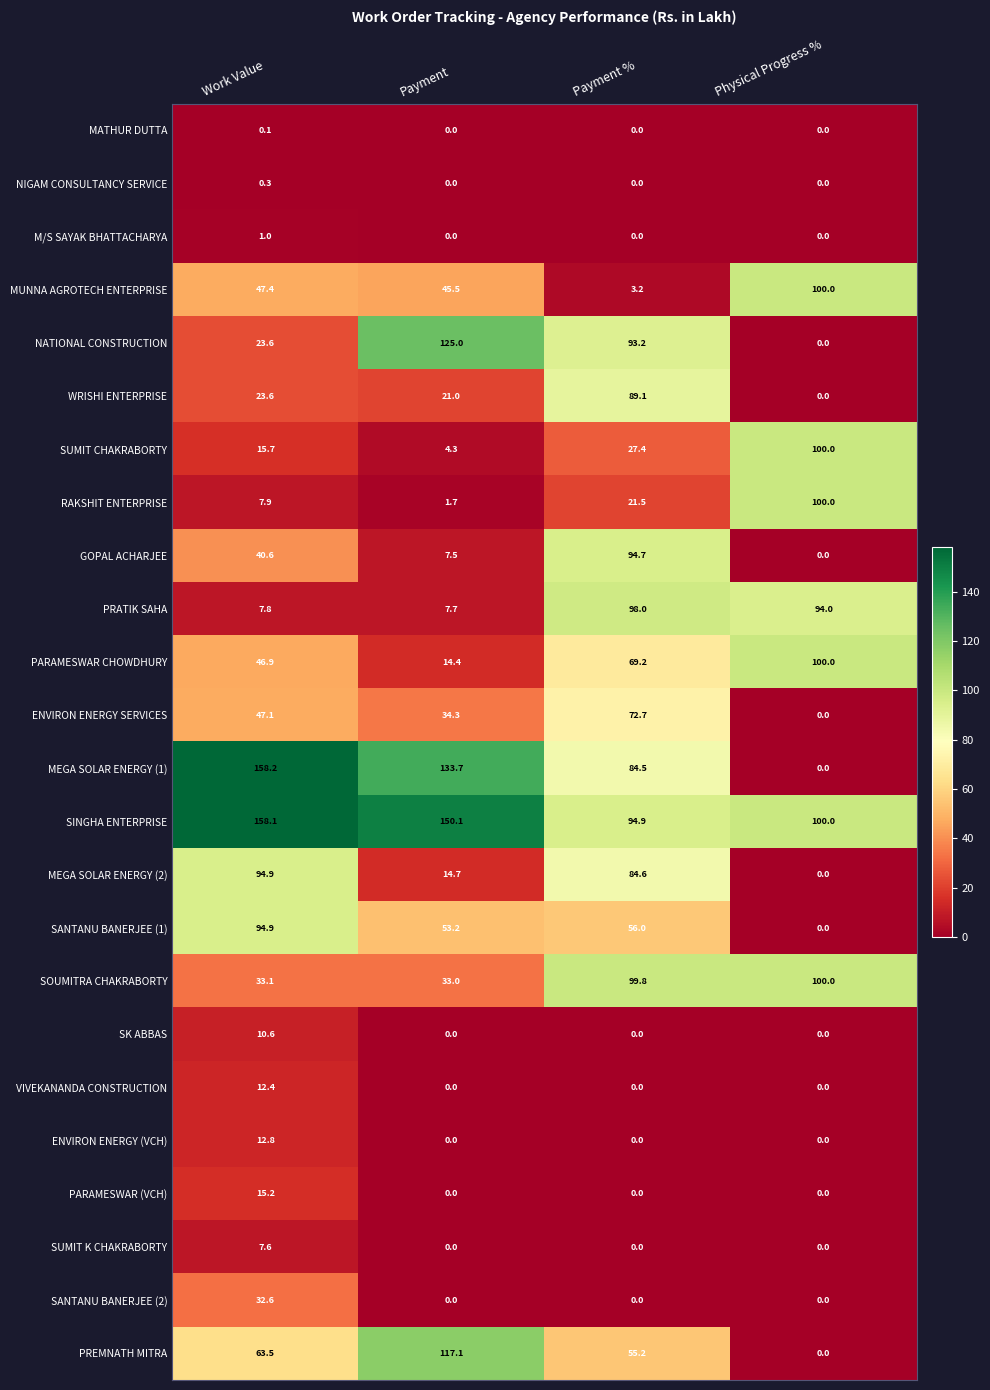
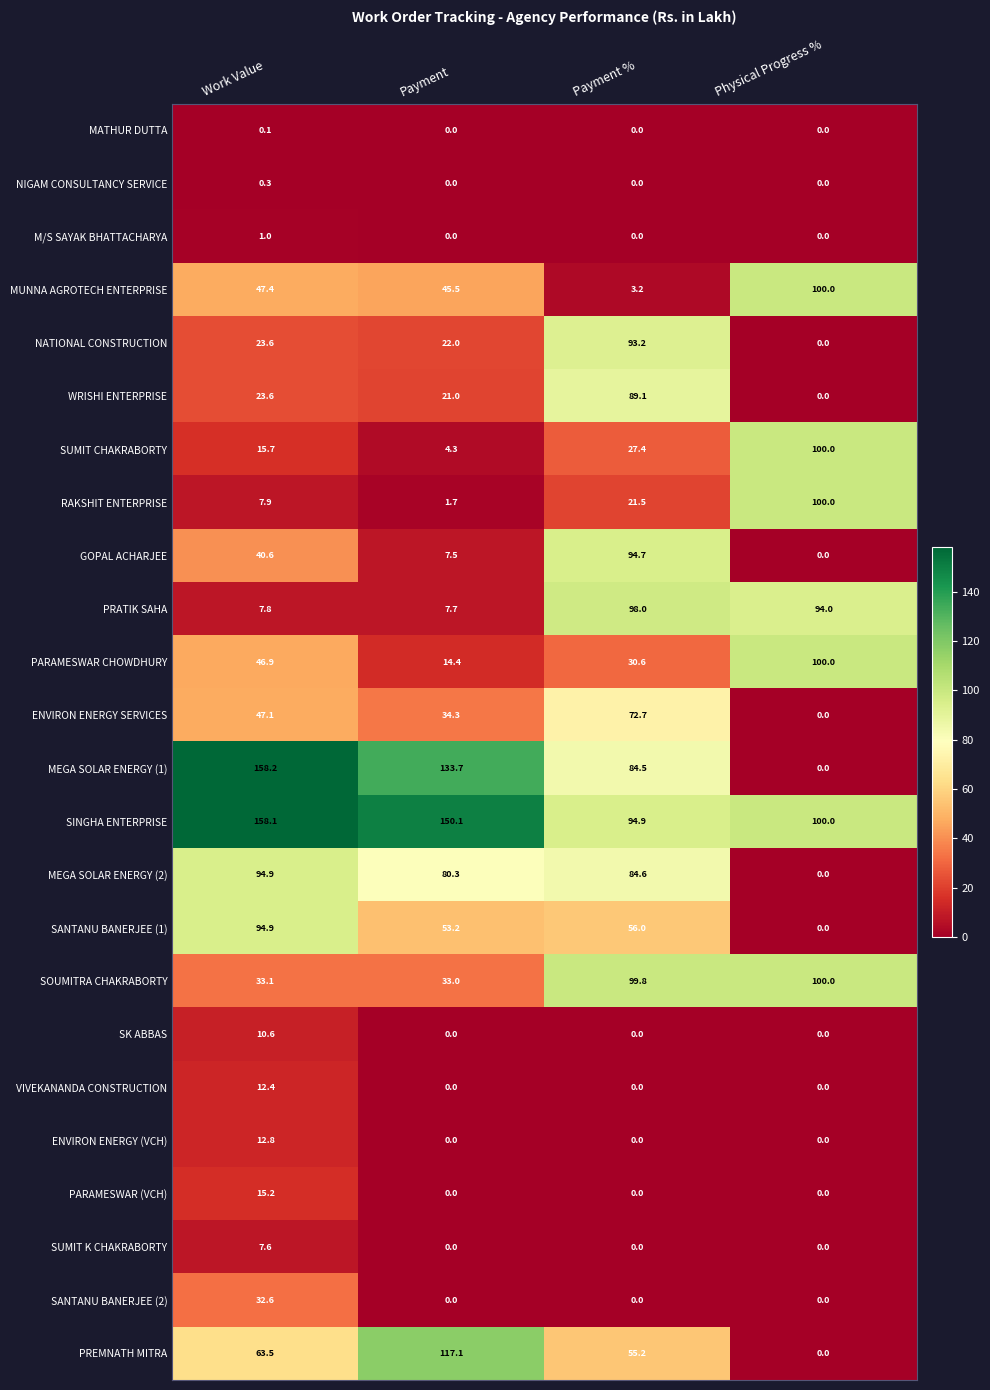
  {
    "MATHUR DUTTA": {
      "Work Value": 0.1,
      "Payment": 0.0,
      "Payment %": 0.0,
      "Physical Progress %": 0.0
    },
    "NIGAM CONSULTANCY SERVICE": {
      "Work Value": 0.3,
      "Payment": 0.0,
      "Payment %": 0.0,
      "Physical Progress %": 0.0
    },
    "M/S SAYAK BHATTACHARYA": {
      "Work Value": 1.0,
      "Payment": 0.0,
      "Payment %": 0.0,
      "Physical Progress %": 0.0
    },
    "MUNNA AGROTECH ENTERPRISE": {
      "Work Value": 47.4,
      "Payment": 45.5,
      "Payment %": 3.2,
      "Physical Progress %": 100.0
    },
    "NATIONAL CONSTRUCTION": {
      "Work Value": 23.6,
-     "Payment": 125.0,
+     "Payment": 22.0,
      "Payment %": 93.2,
      "Physical Progress %": 0.0
    },
    "WRISHI ENTERPRISE": {
      "Work Value": 23.6,
      "Payment": 21.0,
      "Payment %": 89.1,
      "Physical Progress %": 0.0
    },
    "SUMIT CHAKRABORTY": {
      "Work Value": 15.7,
      "Payment": 4.3,
      "Payment %": 27.4,
      "Physical Progress %": 100.0
    },
    "RAKSHIT ENTERPRISE": {
      "Work Value": 7.9,
      "Payment": 1.7,
      "Payment %": 21.5,
      "Physical Progress %": 100.0
    },
    "GOPAL ACHARJEE": {
      "Work Value": 40.6,
      "Payment": 7.5,
      "Payment %": 94.7,
      "Physical Progress %": 0.0
    },
    "PRATIK SAHA": {
      "Work Value": 7.8,
      "Payment": 7.7,
      "Payment %": 98.0,
      "Physical Progress %": 94.0
    },
    "PARAMESWAR CHOWDHURY": {
      "Work Value": 46.9,
      "Payment": 14.4,
-     "Payment %": 69.2,
+     "Payment %": 30.6,
      "Physical Progress %": 100.0
    },
    "ENVIRON ENERGY SERVICES": {
      "Work Value": 47.1,
      "Payment": 34.3,
      "Payment %": 72.7,
      "Physical Progress %": 0.0
    },
    "MEGA SOLAR ENERGY (1)": {
      "Work Value": 158.2,
      "Payment": 133.7,
      "Payment %": 84.5,
      "Physical Progress %": 0.0
    },
    "SINGHA ENTERPRISE": {
      "Work Value": 158.1,
      "Payment": 150.1,
      "Payment %": 94.9,
      "Physical Progress %": 100.0
    },
    "MEGA SOLAR ENERGY (2)": {
      "Work Value": 94.9,
-     "Payment": 14.7,
+     "Payment": 80.3,
      "Payment %": 84.6,
      "Physical Progress %": 0.0
    },
    "SANTANU BANERJEE (1)": {
      "Work Value": 94.9,
      "Payment": 53.2,
      "Payment %": 56.0,
      "Physical Progress %": 0.0
    },
    "SOUMITRA CHAKRABORTY": {
      "Work Value": 33.1,
      "Payment": 33.0,
      "Payment %": 99.8,
      "Physical Progress %": 100.0
    },
    "SK ABBAS": {
      "Work Value": 10.6,
      "Payment": 0.0,
      "Payment %": 0.0,
      "Physical Progress %": 0.0
    },
    "VIVEKANANDA CONSTRUCTION": {
      "Work Value": 12.4,
      "Payment": 0.0,
      "Payment %": 0.0,
      "Physical Progress %": 0.0
    },
    "ENVIRON ENERGY (VCH)": {
      "Work Value": 12.8,
      "Payment": 0.0,
      "Payment %": 0.0,
      "Physical Progress %": 0.0
    },
    "PARAMESWAR (VCH)": {
      "Work Value": 15.2,
      "Payment": 0.0,
      "Payment %": 0.0,
      "Physical Progress %": 0.0
    },
    "SUMIT K CHAKRABORTY": {
      "Work Value": 7.6,
      "Payment": 0.0,
      "Payment %": 0.0,
      "Physical Progress %": 0.0
    },
    "SANTANU BANERJEE (2)": {
      "Work Value": 32.6,
      "Payment": 0.0,
      "Payment %": 0.0,
      "Physical Progress %": 0.0
    },
    "PREMNATH MITRA": {
      "Work Value": 63.5,
      "Payment": 117.1,
      "Payment %": 55.2,
      "Physical Progress %": 0.0
    }
  }
